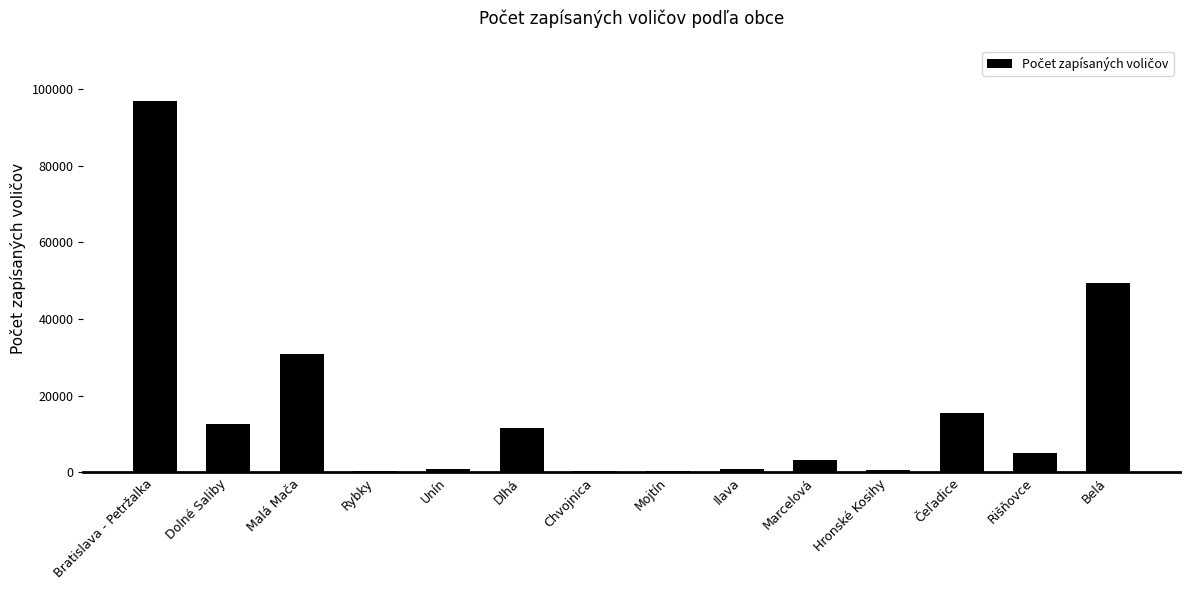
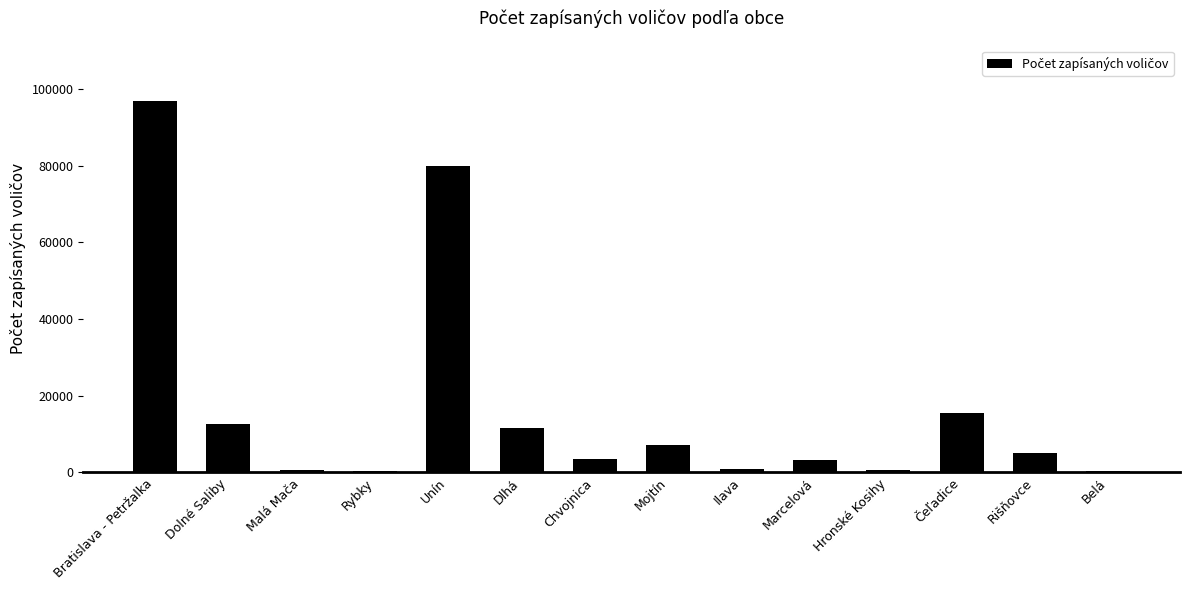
  {
    "Bratislava - Petržalka": 97000,
    "Dolné Saliby": 13000,
-   "Malá Mača": 31000,
-   "Unín": 1000,
+   "Malá Mača": 0,
+   "Unín": 80000,
    "Dlhá": 12000,
-   "Chvojnica": 0,
-   "Mojtín": 0,
+   "Chvojnica": 3000,
+   "Mojtín": 7000,
    "Ilava": 1000,
    "Marcelová": 3000,
    "Hronské Kosihy": 1000,
    "Čeľadice": 15000,
    "Rišňovce": 5000,
-   "Belá": 49000
+   "Belá": 0
  }
